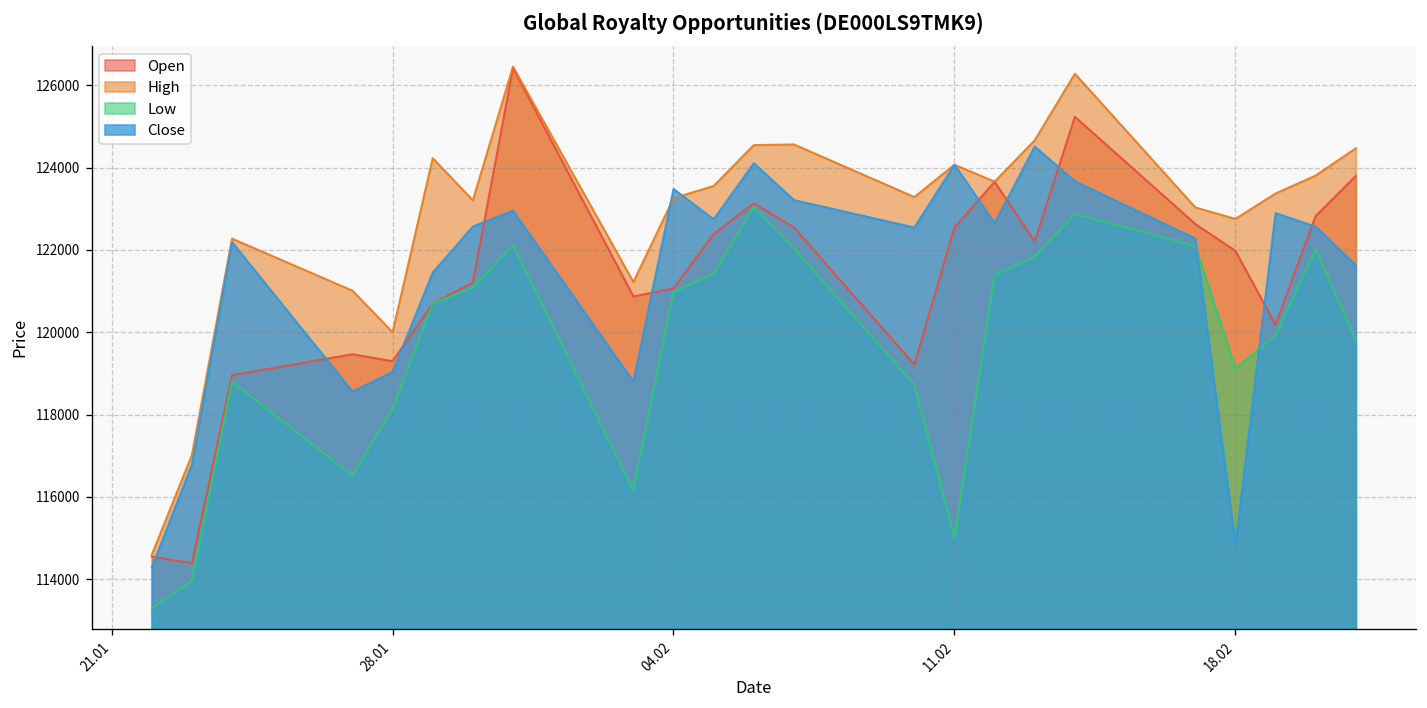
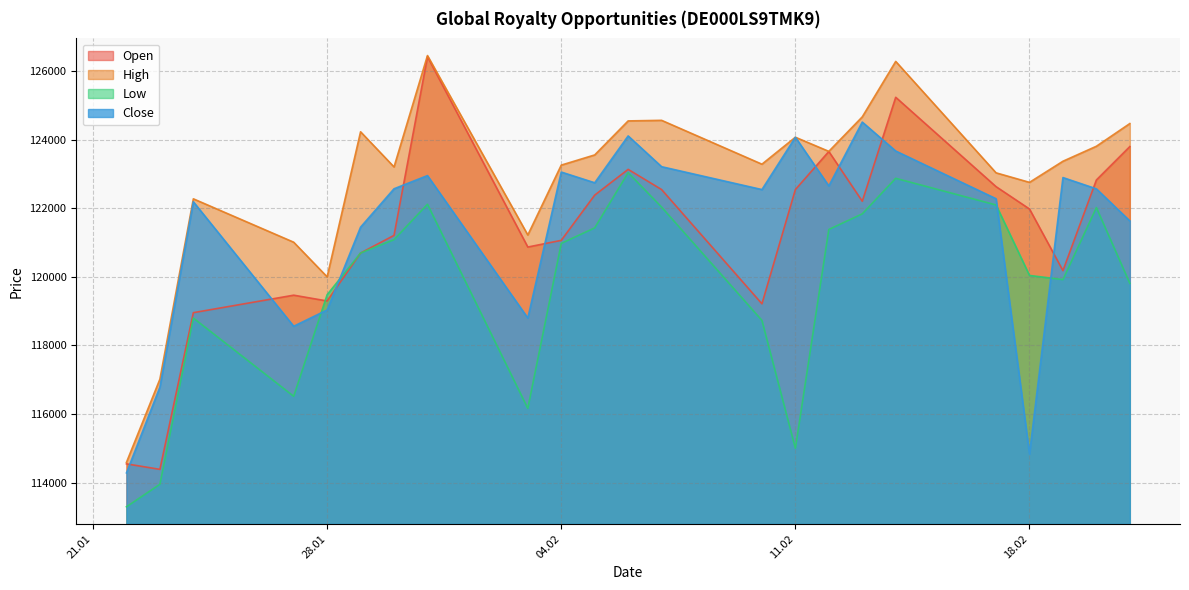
  {
    "Low": {
-     "28.01": 118100,
+     "28.01": 119500,
      "04.02": 121000,
      "11.02": 115000,
-     "18.02": 119100
+     "18.02": 120000
    },
    "Close": {
      "28.01": 119000,
-     "04.02": 123500,
+     "04.02": 123100,
      "18.02": 114800
    }
  }
